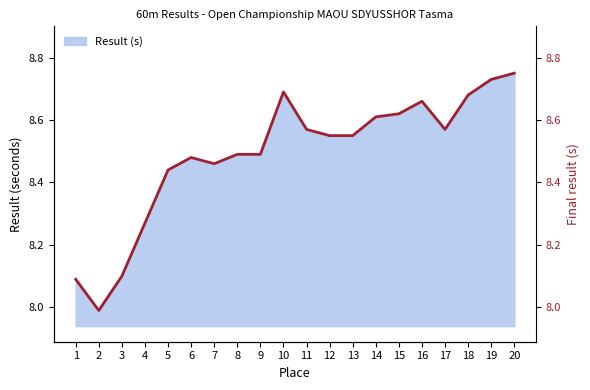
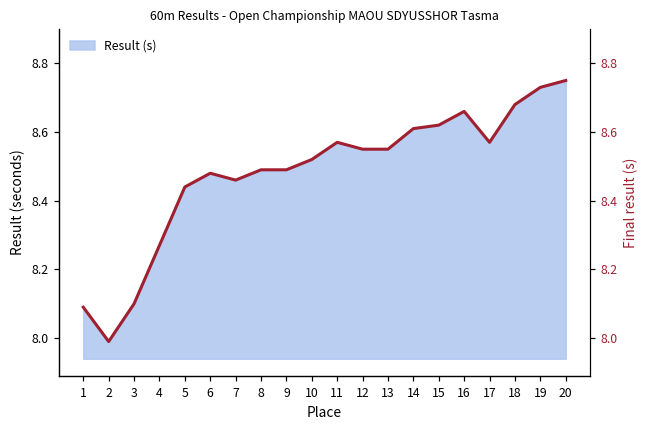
  {
    "1": 8.09,
    "2": 7.99,
    "3": 8.10,
    "4": 8.27,
    "5": 8.44,
    "6": 8.48,
    "7": 8.46,
    "8": 8.49,
    "9": 8.49,
-   "10": 8.69,
+   "10": 8.52,
    "11": 8.57,
    "12": 8.55,
    "13": 8.55,
    "14": 8.61,
    "15": 8.62,
    "16": 8.66,
    "17": 8.57,
    "18": 8.68,
    "19": 8.73,
    "20": 8.75
  }
